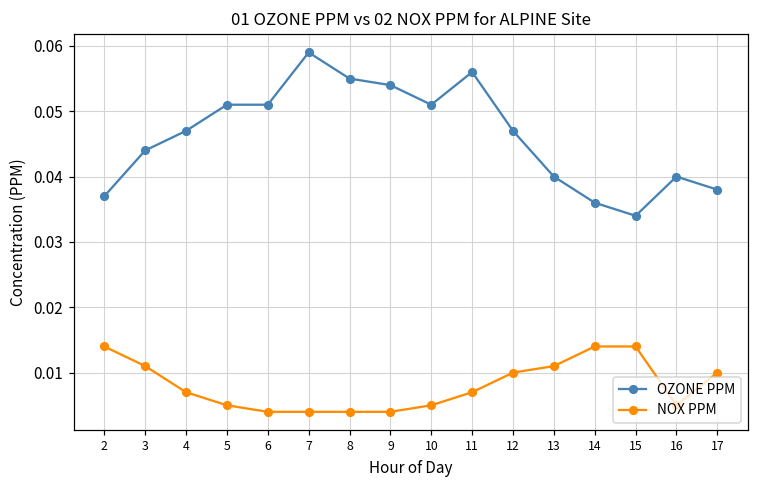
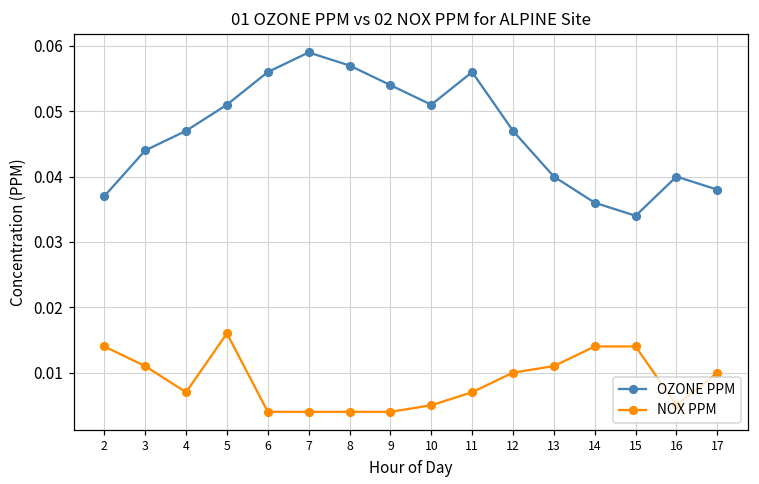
  {
    "OZONE PPM": {
      "2": 0.037,
      "3": 0.044,
      "4": 0.047,
      "5": 0.051,
-     "6": 0.051,
+     "6": 0.056,
      "7": 0.059,
-     "8": 0.055,
+     "8": 0.057,
      "9": 0.054,
      "10": 0.051,
      "11": 0.056,
      "12": 0.047,
      "13": 0.040,
      "14": 0.036,
      "15": 0.034,
      "16": 0.040,
      "17": 0.038
    },
    "NOX PPM": {
      "2": 0.014,
      "3": 0.011,
      "4": 0.007,
-     "5": 0.005,
+     "5": 0.016,
      "6": 0.004,
      "7": 0.004,
      "8": 0.004,
      "9": 0.004,
      "10": 0.005,
      "11": 0.007,
      "12": 0.010,
      "13": 0.011,
      "14": 0.014,
      "15": 0.014,
      "17": 0.010
    }
  }
